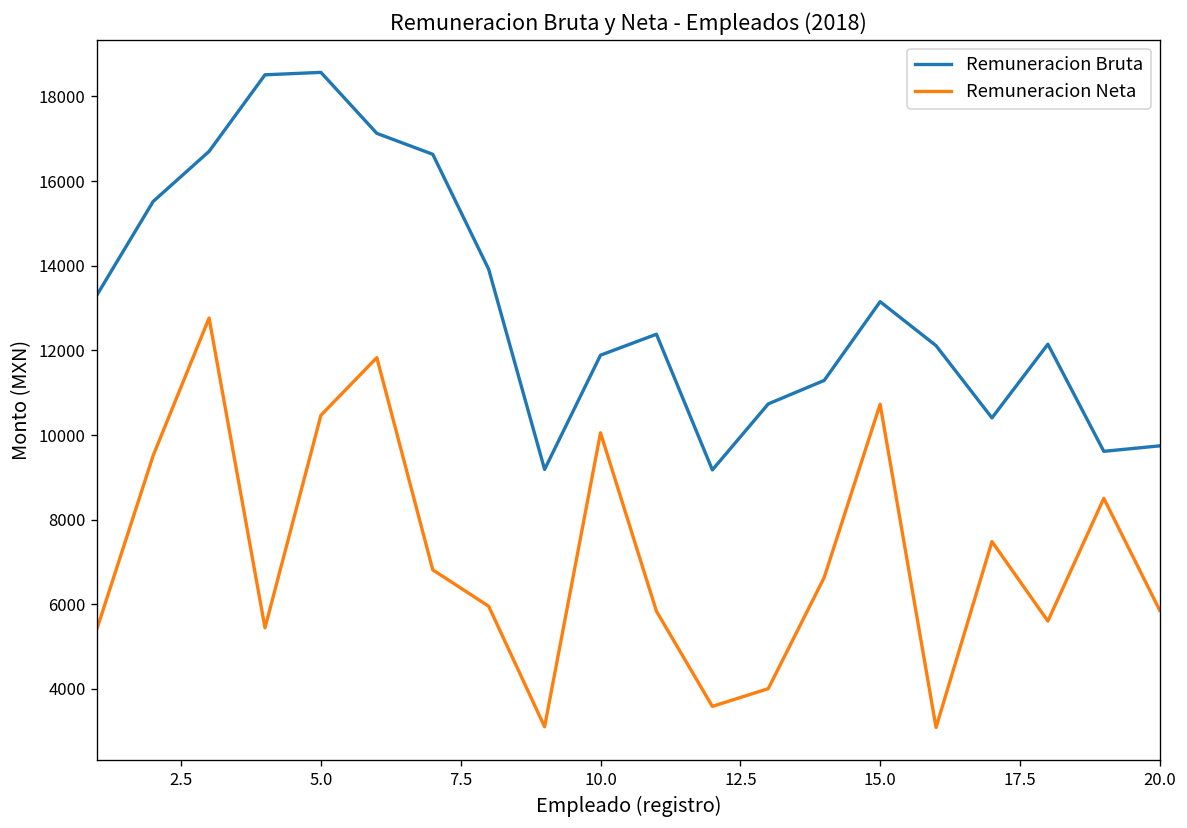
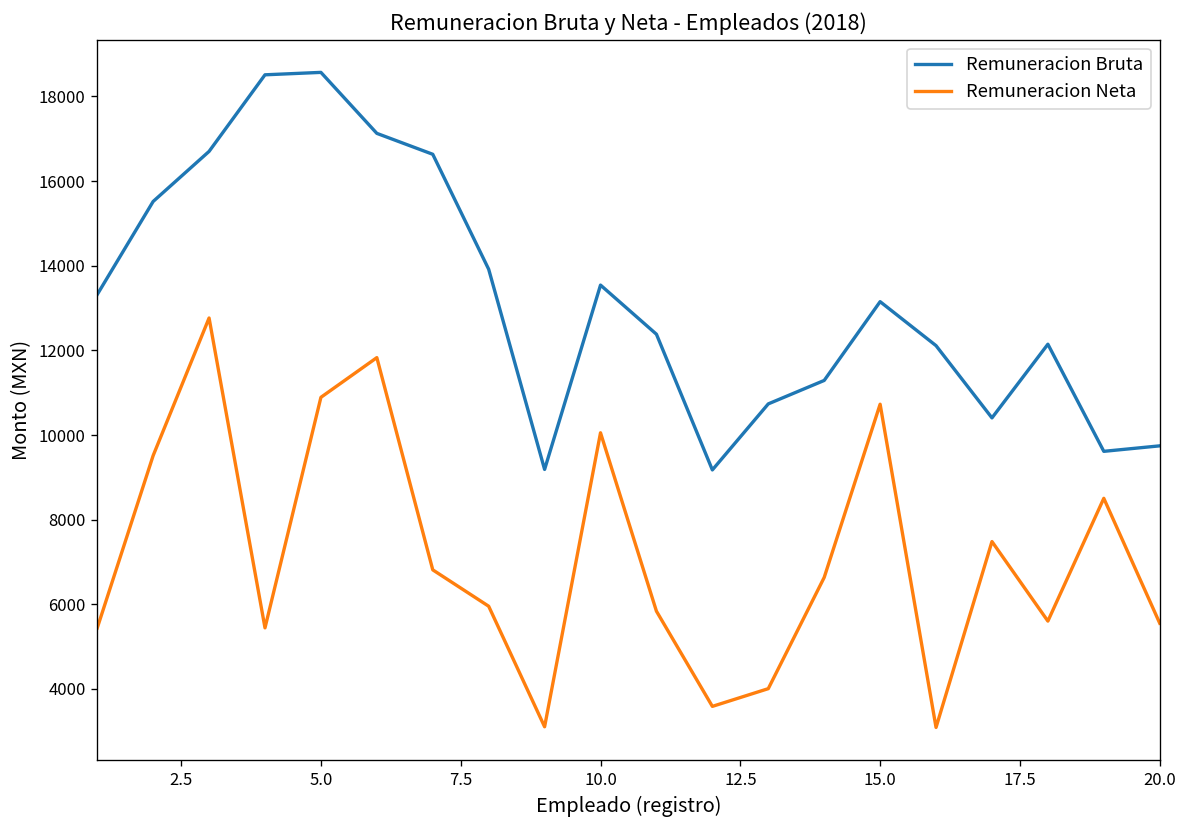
  {
    "Remuneracion Bruta": {
      "5.0": 18600,
-     "10.0": 11900,
+     "10.0": 13500,
      "15.0": 13100,
      "20.0": 9700
    },
    "Remuneracion Neta": {
-     "5.0": 10500,
+     "5.0": 10900,
      "10.0": 10100,
      "15.0": 10700,
-     "20.0": 5900
+     "20.0": 5600
    }
  }
